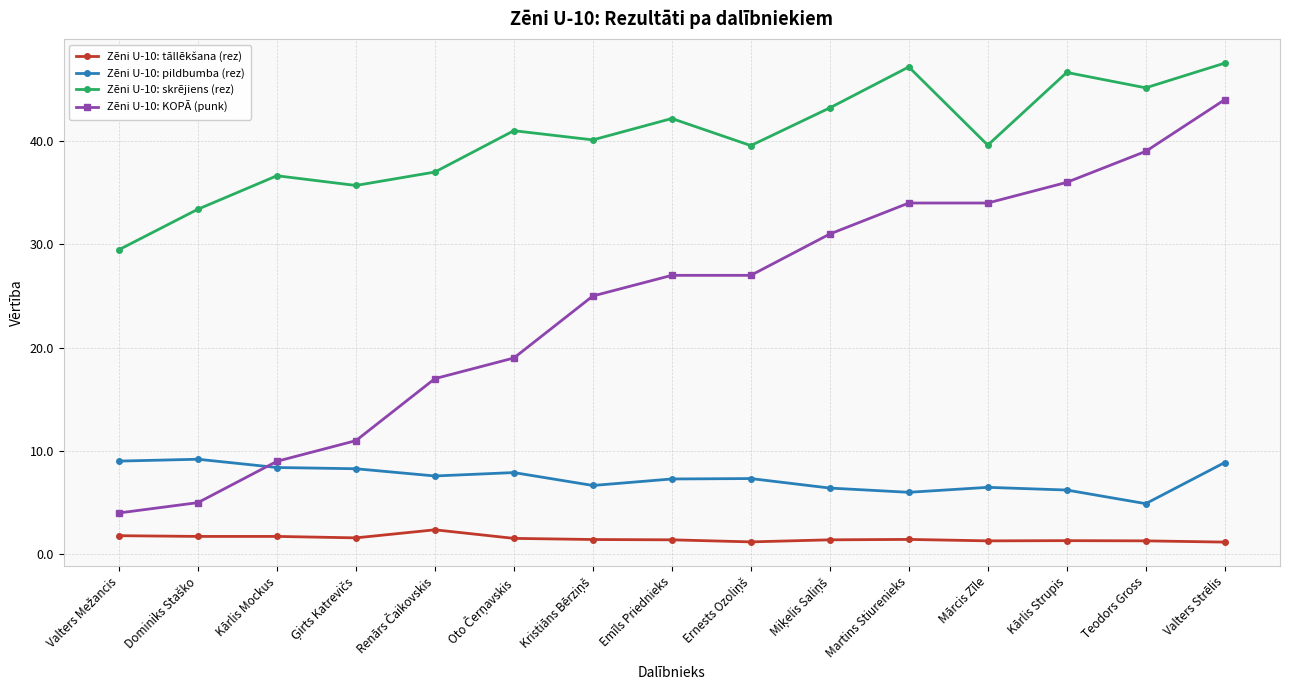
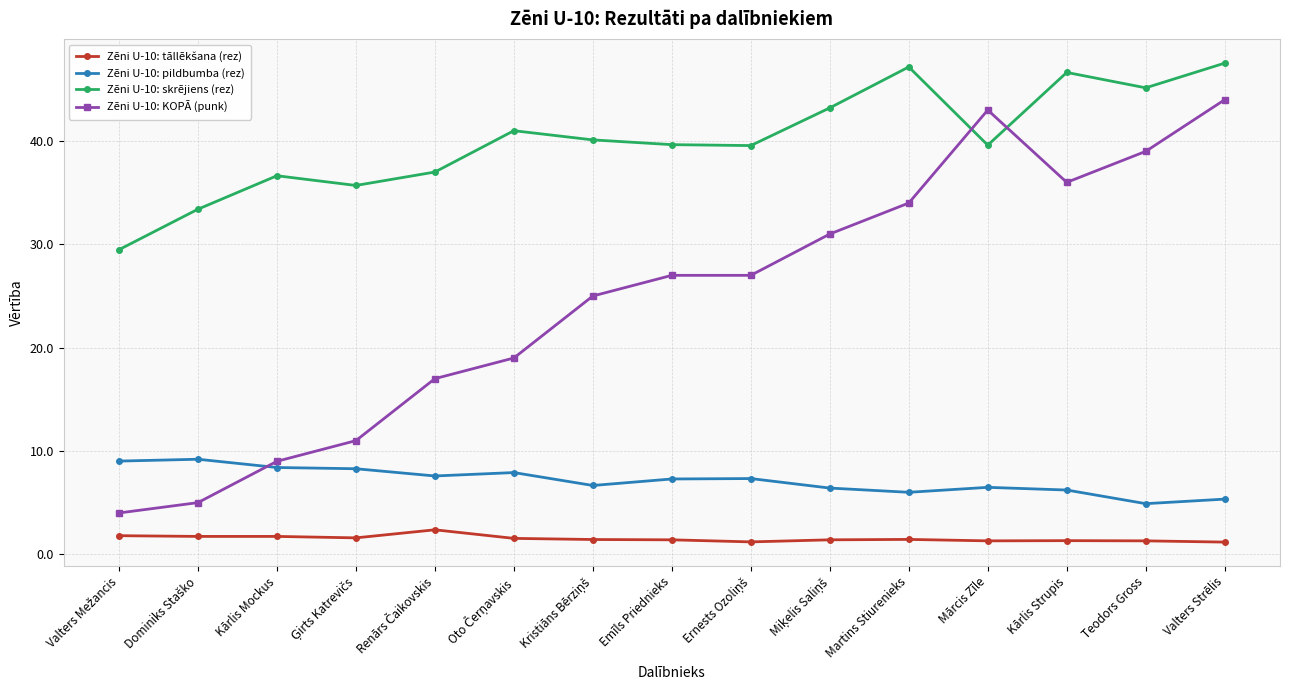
  {
    "Zēni U-10: tāllēkšana (rez)": {
      "Valters Mežancis": 1.8,
      "Dominiks Staško": 1.7,
      "Kārlis Mockus": 1.7,
      "Ģirts Katrevičs": 1.6,
      "Renārs Čaikovskis": 2.4,
      "Oto Čerņavskis": 1.5,
      "Kristiāns Bērziņš": 1.4,
      "Emīls Priednieks": 1.4,
      "Ernests Ozoliņš": 1.2,
      "Miķelis Saliņš": 1.4,
      "Martins Stiurenieks": 1.4,
      "Mārcis Zīle": 1.3,
      "Kārlis Strupis": 1.3,
      "Teodors Gross": 1.3,
      "Valters Strēlis": 1.2
    },
    "Zēni U-10: pildbumba (rez)": {
      "Valters Mežancis": 9.0,
      "Dominiks Staško": 9.2,
      "Kārlis Mockus": 8.4,
      "Ģirts Katrevičs": 8.3,
      "Renārs Čaikovskis": 7.6,
      "Oto Čerņavskis": 7.9,
      "Kristiāns Bērziņš": 6.7,
      "Emīls Priednieks": 7.3,
      "Ernests Ozoliņš": 7.3,
      "Miķelis Saliņš": 6.4,
      "Martins Stiurenieks": 6.0,
      "Mārcis Zīle": 6.5,
      "Kārlis Strupis": 6.2,
      "Teodors Gross": 4.9,
-     "Valters Strēlis": 8.9
+     "Valters Strēlis": 5.3
    },
    "Zēni U-10: skrējiens (rez)": {
      "Valters Mežancis": 29.5,
      "Dominiks Staško": 33.4,
      "Kārlis Mockus": 36.6,
      "Ģirts Katrevičs": 35.7,
      "Renārs Čaikovskis": 37.0,
      "Oto Čerņavskis": 41.0,
      "Kristiāns Bērziņš": 40.1,
-     "Emīls Priednieks": 42.2,
+     "Emīls Priednieks": 39.7,
      "Ernests Ozoliņš": 39.6,
      "Miķelis Saliņš": 43.2,
      "Martins Stiurenieks": 47.2,
      "Mārcis Zīle": 39.6,
      "Kārlis Strupis": 46.6,
      "Teodors Gross": 45.2,
      "Valters Strēlis": 47.5
    },
    "Zēni U-10: KOPĀ (punk)": {
      "Valters Mežancis": 4,
      "Dominiks Staško": 5,
      "Kārlis Mockus": 9,
      "Ģirts Katrevičs": 11,
      "Renārs Čaikovskis": 17,
      "Oto Čerņavskis": 19,
      "Kristiāns Bērziņš": 25,
      "Emīls Priednieks": 27,
      "Ernests Ozoliņš": 27,
      "Miķelis Saliņš": 31,
      "Martins Stiurenieks": 34,
-     "Mārcis Zīle": 34,
+     "Mārcis Zīle": 43,
      "Kārlis Strupis": 36,
      "Teodors Gross": 39,
      "Valters Strēlis": 44
    }
  }
